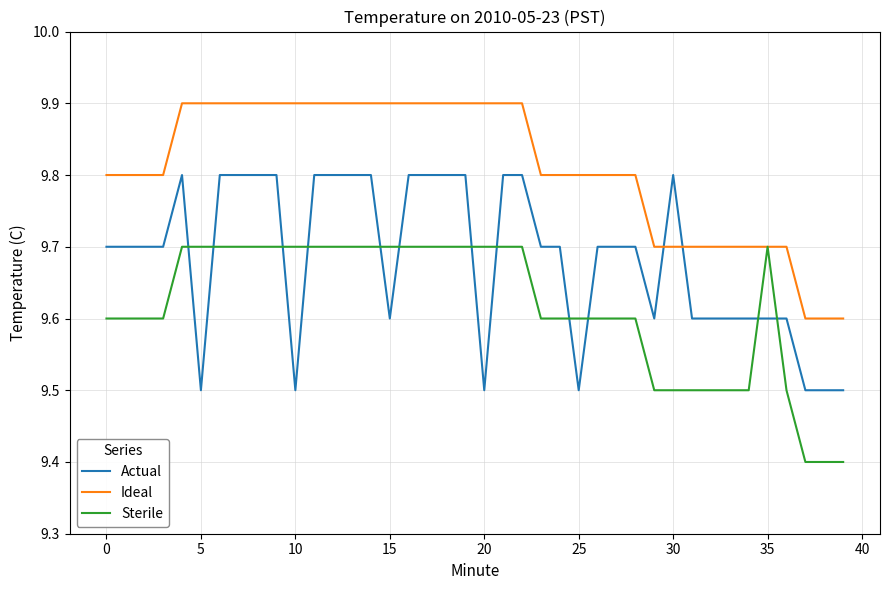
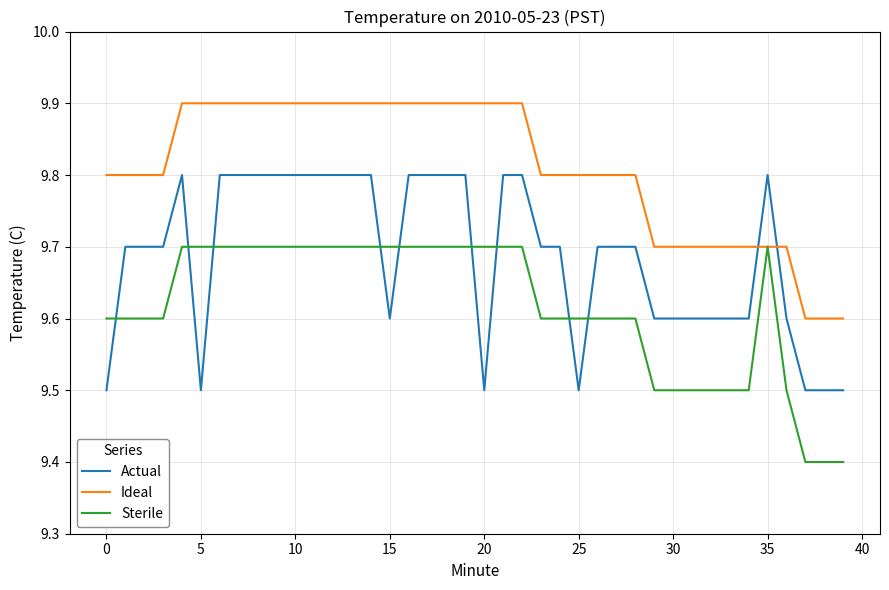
  {
    "Actual": {
-     "0": 9.7,
+     "0": 9.5,
      "5": 9.5,
-     "10": 9.5,
+     "10": 9.8,
      "15": 9.6,
      "20": 9.5,
      "25": 9.5,
-     "30": 9.8,
-     "35": 9.6
+     "30": 9.6,
+     "35": 9.8
    },
    "Ideal": {
      "0": 9.8,
      "5": 9.9,
      "10": 9.9,
      "15": 9.9,
      "20": 9.9,
      "25": 9.8,
      "30": 9.7
    },
    "Sterile": {
      "0": 9.6,
      "5": 9.7,
      "10": 9.7,
      "15": 9.7,
      "20": 9.7,
      "25": 9.6,
      "30": 9.5
    }
  }
